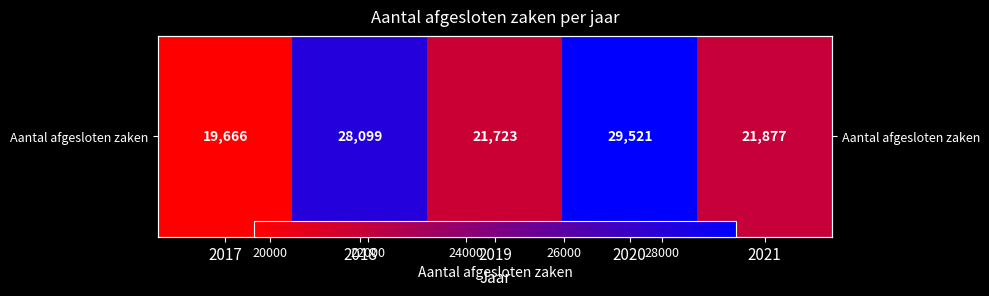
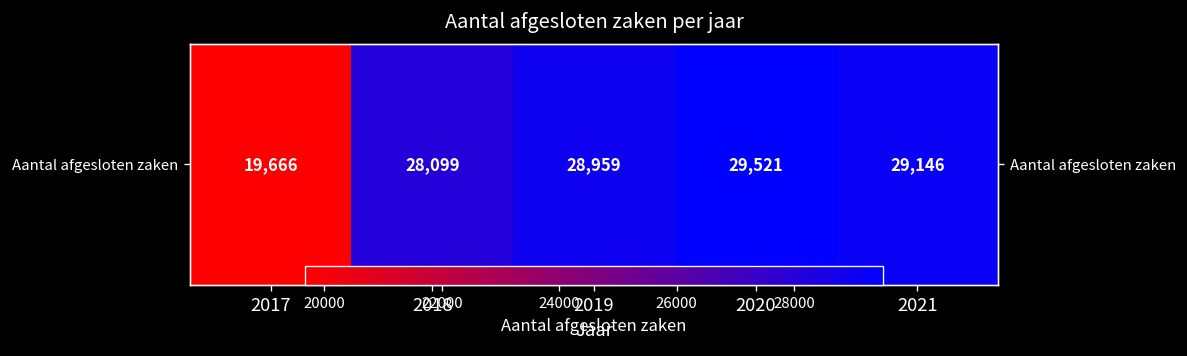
  {
    "Aantal afgesloten zaken": {
      "2017": "19,666",
      "2018": "28,099",
-     "2019": "21,723",
+     "2019": "28,959",
      "2020": "29,521",
-     "2021": "21,877"
+     "2021": "29,146"
    }
  }
